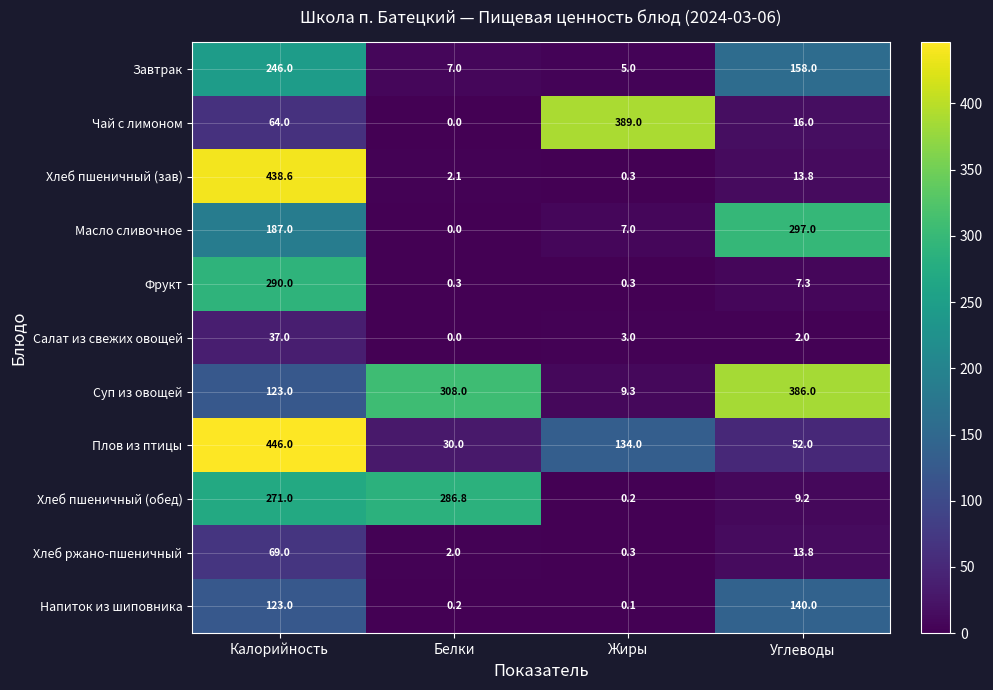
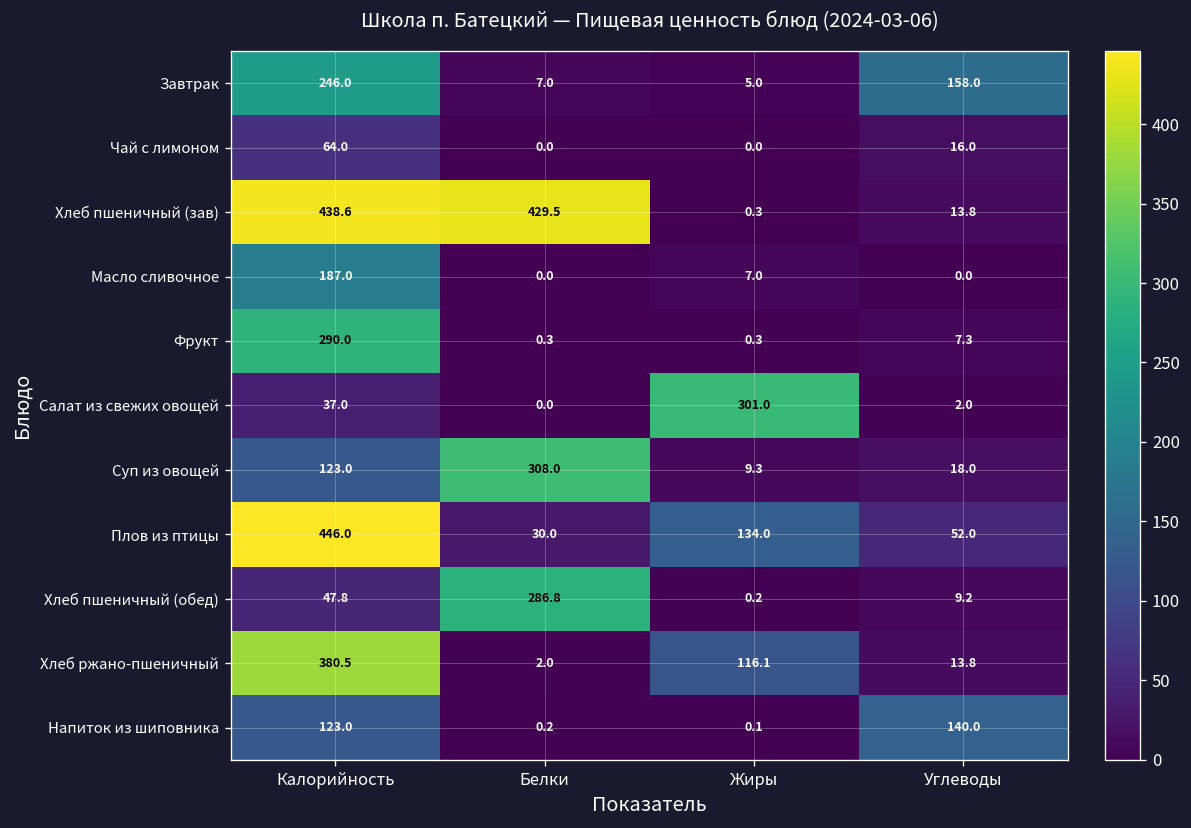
  {
    "Завтрак": {
      "Калорийность": 246.0,
      "Белки": 7.0,
      "Жиры": 5.0,
      "Углеводы": 158.0
    },
    "Чай с лимоном": {
      "Калорийность": 64.0,
      "Белки": 0.0,
-     "Жиры": 389.0,
+     "Жиры": 0.0,
      "Углеводы": 16.0
    },
    "Хлеб пшеничный (зав)": {
      "Калорийность": 438.6,
-     "Белки": 2.1,
+     "Белки": 429.5,
      "Жиры": 0.3,
      "Углеводы": 13.8
    },
    "Масло сливочное": {
      "Калорийность": 187.0,
      "Белки": 0.0,
      "Жиры": 7.0,
-     "Углеводы": 297.0
+     "Углеводы": 0.0
    },
    "Фрукт": {
      "Калорийность": 290.0,
      "Белки": 0.3,
      "Жиры": 0.3,
      "Углеводы": 7.3
    },
    "Салат из свежих овощей": {
      "Калорийность": 37.0,
      "Белки": 0.0,
-     "Жиры": 3.0,
+     "Жиры": 301.0,
      "Углеводы": 2.0
    },
    "Суп из овощей": {
      "Калорийность": 123.0,
      "Белки": 308.0,
      "Жиры": 9.3,
-     "Углеводы": 386.0
+     "Углеводы": 18.0
    },
    "Плов из птицы": {
      "Калорийность": 446.0,
      "Белки": 30.0,
      "Жиры": 134.0,
      "Углеводы": 52.0
    },
    "Хлеб пшеничный (обед)": {
-     "Калорийность": 271.0,
+     "Калорийность": 47.8,
      "Белки": 286.8,
      "Жиры": 0.2,
      "Углеводы": 9.2
    },
    "Хлеб ржано-пшеничный": {
-     "Калорийность": 69.0,
+     "Калорийность": 380.5,
      "Белки": 2.0,
-     "Жиры": 0.3,
+     "Жиры": 116.1,
      "Углеводы": 13.8
    },
    "Напиток из шиповника": {
      "Калорийность": 123.0,
      "Белки": 0.2,
      "Жиры": 0.1,
      "Углеводы": 140.0
    }
  }
